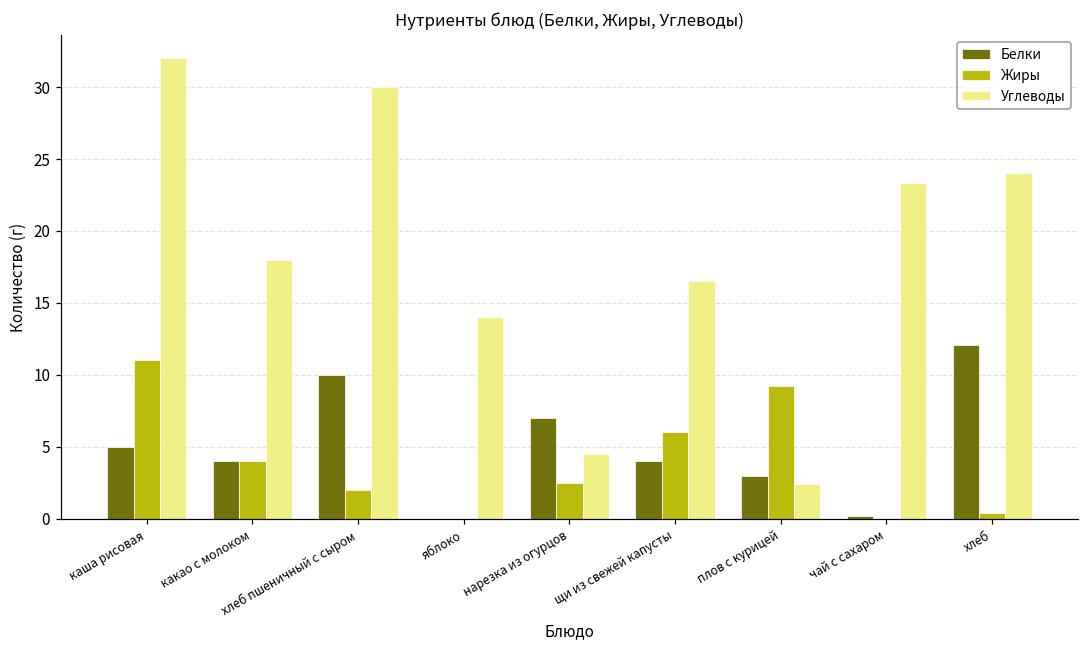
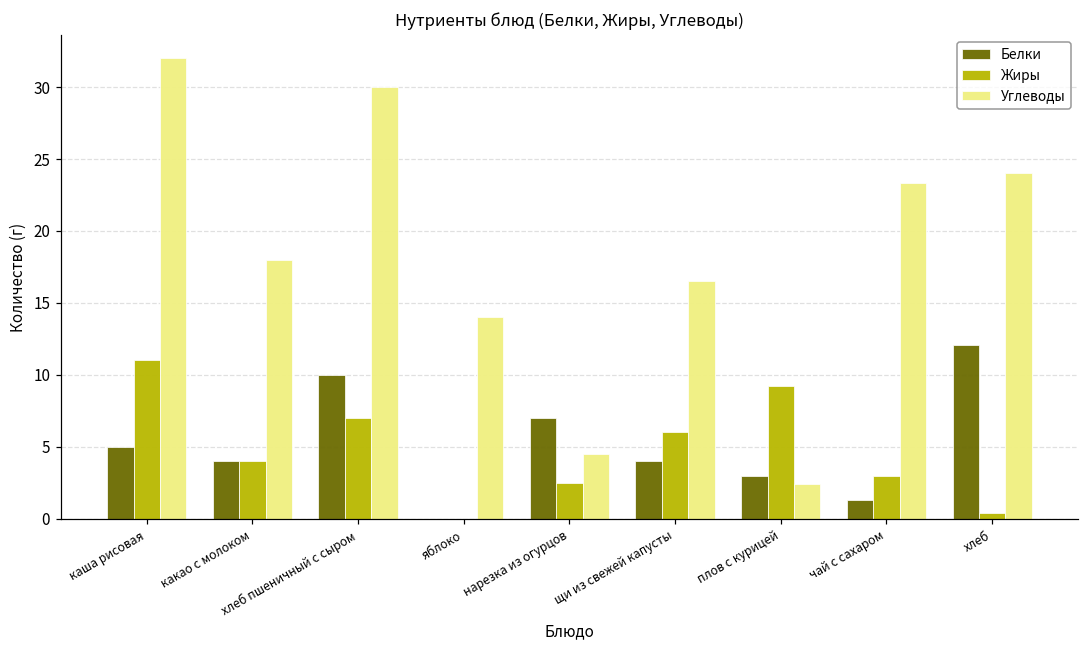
  {
    "Белки": {
      "каша рисовая": 5.0,
      "какао с молоком": 4.0,
      "хлеб пшеничный с сыром": 10.0,
      "яблоко": 0.0,
      "нарезка из огурцов": 7.0,
      "щи из свежей капусты": 4.0,
      "плов с курицей": 3.0,
-     "чай с сахаром": 0.2,
+     "чай с сахаром": 1.3,
      "хлеб": 12.1
    },
    "Жиры": {
      "каша рисовая": 11,
      "какао с молоком": 4,
-     "хлеб пшеничный с сыром": 2,
+     "хлеб пшеничный с сыром": 7,
      "яблоко": 0,
      "нарезка из огурцов": 2.5,
      "щи из свежей капусты": 6,
      "плов с курицей": 9.2,
-     "чай с сахаром": 0,
+     "чай с сахаром": 3,
      "хлеб": 0.4
    },
    "Углеводы": {
      "каша рисовая": 32.0,
      "какао с молоком": 18.0,
      "хлеб пшеничный с сыром": 30.0,
      "яблоко": 14.0,
      "нарезка из огурцов": 4.5,
      "щи из свежей капусты": 16.5,
      "плов с курицей": 2.4,
      "чай с сахаром": 23.3,
      "хлеб": 24.0
    }
  }
